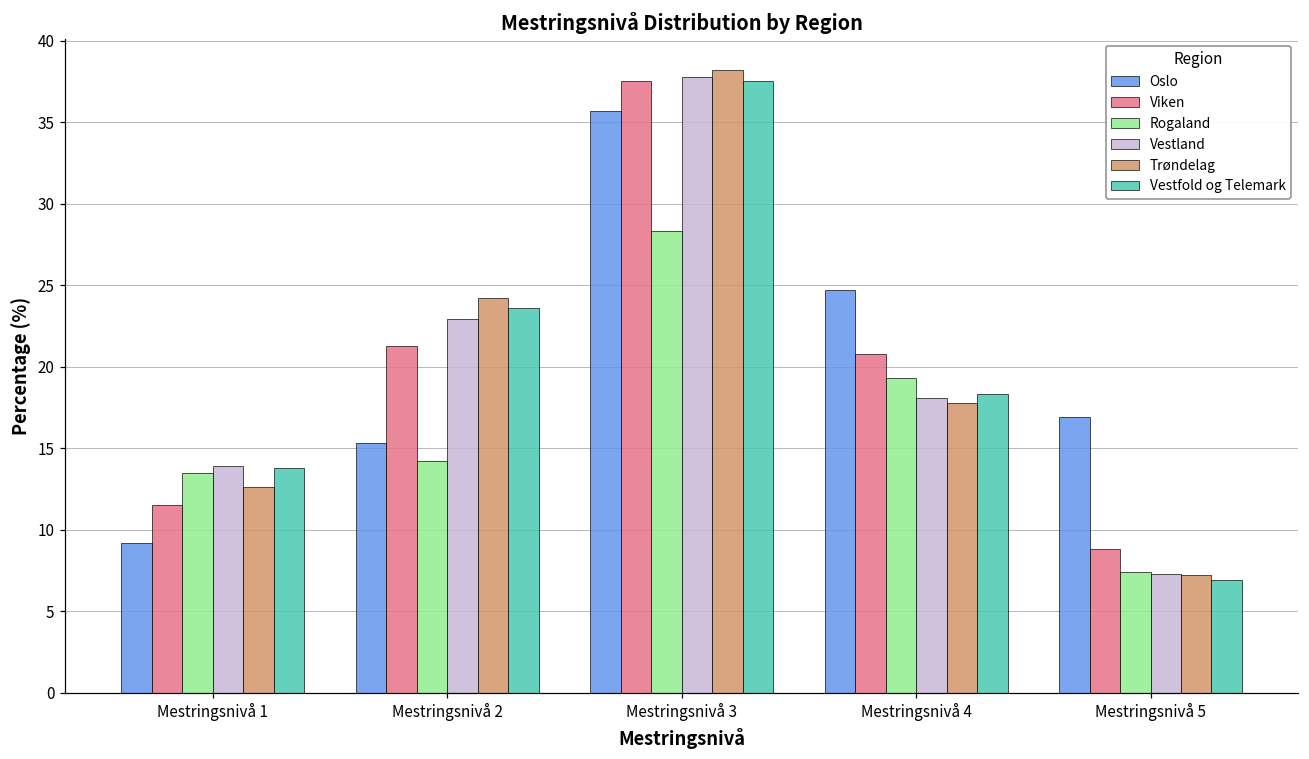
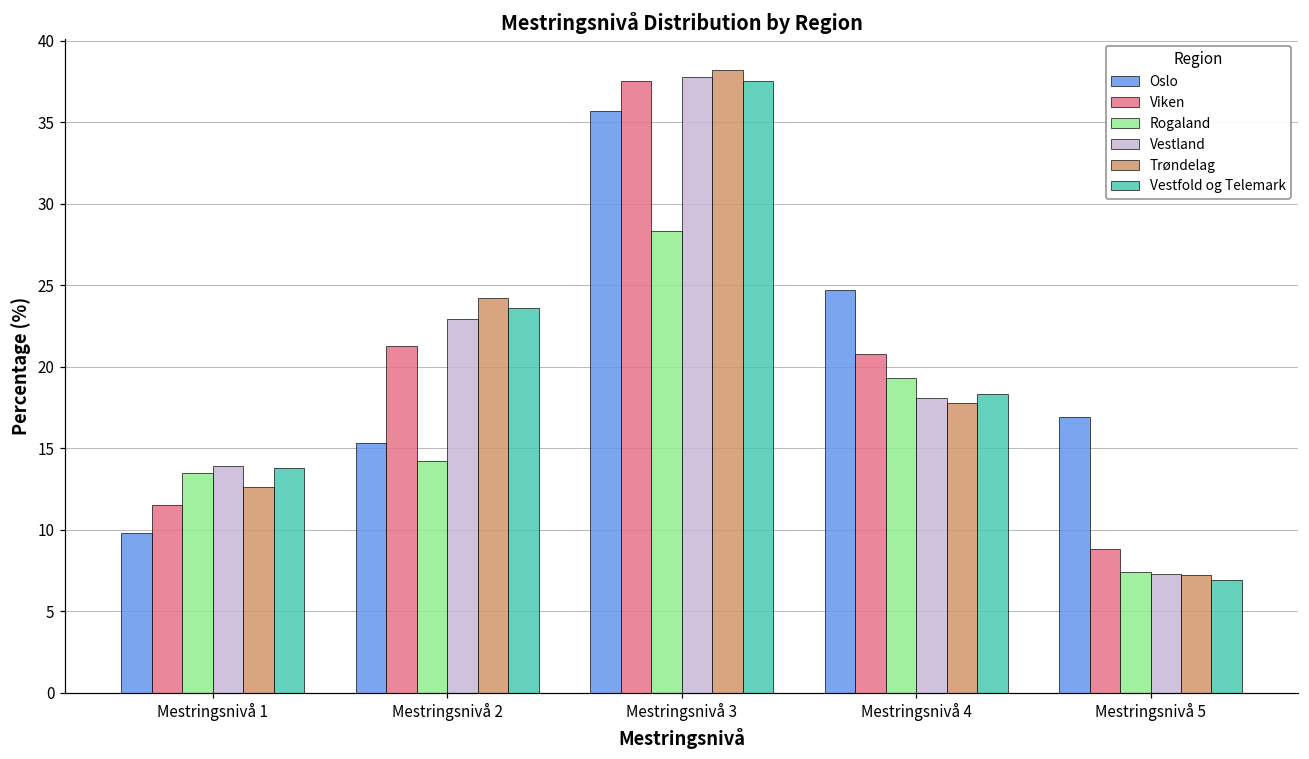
  {
    "Oslo": {
-     "Mestringsnivå 1": 9.2,
+     "Mestringsnivå 1": 9.8,
      "Mestringsnivå 2": 15.3,
      "Mestringsnivå 3": 35.7,
      "Mestringsnivå 4": 24.7,
      "Mestringsnivå 5": 16.9
    },
    "Rogaland": {
      "Mestringsnivå 1": 13.5,
      "Mestringsnivå 2": 14.2,
      "Mestringsnivå 3": 28.3,
      "Mestringsnivå 4": 19.3,
      "Mestringsnivå 5": 7.4
    },
    "Vestland": {
      "Mestringsnivå 1": 13.9,
      "Mestringsnivå 2": 22.9,
      "Mestringsnivå 3": 37.8,
      "Mestringsnivå 4": 18.1,
      "Mestringsnivå 5": 7.3
    },
    "Vestfold og Telemark": {
      "Mestringsnivå 1": 13.8,
      "Mestringsnivå 2": 23.6,
      "Mestringsnivå 3": 37.5,
      "Mestringsnivå 4": 18.3,
      "Mestringsnivå 5": 6.9
    }
  }
